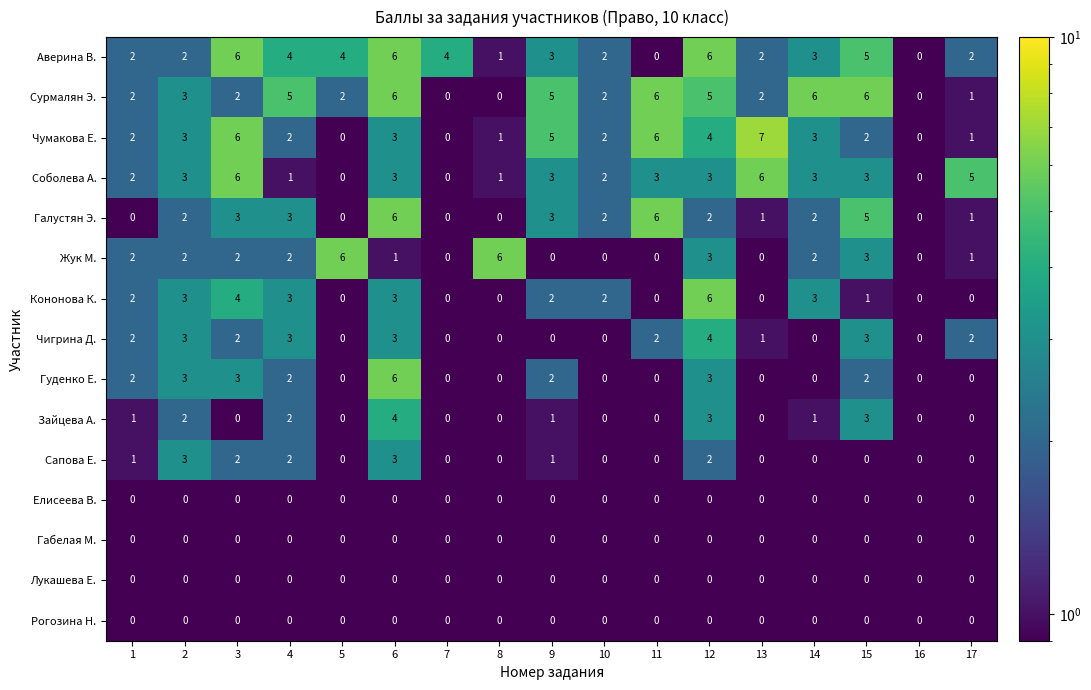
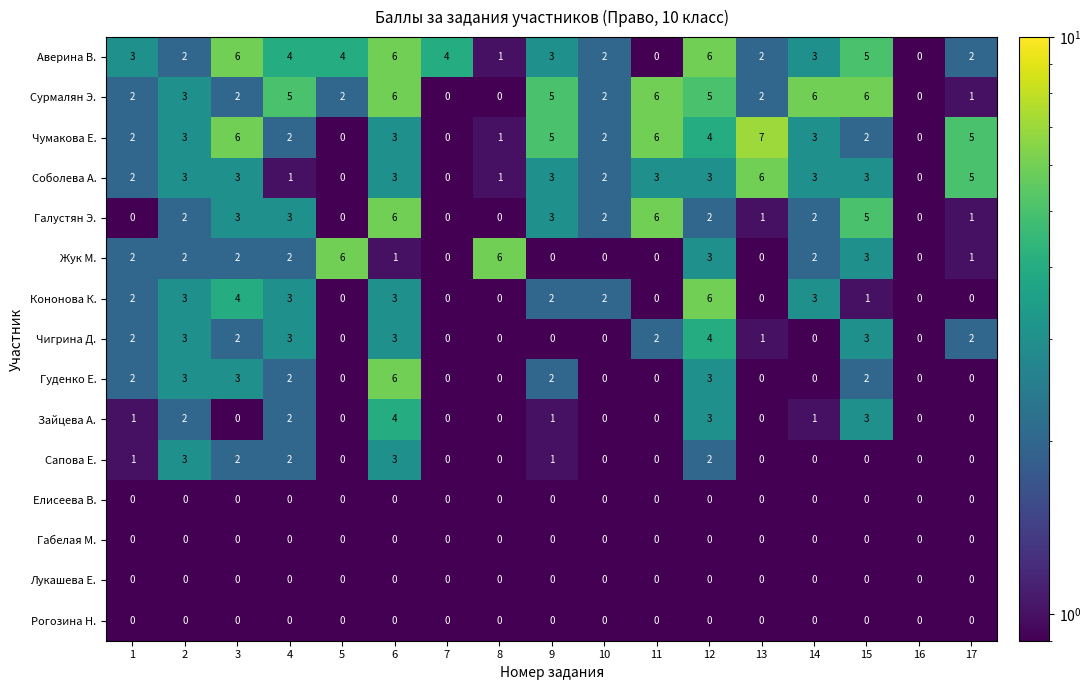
  {
    "Аверина В.": {
-     "1": 2,
+     "1": 3,
      "2": 2,
      "3": 6,
      "4": 4,
      "5": 4,
      "6": 6,
      "7": 4,
      "8": 1,
      "9": 3,
      "10": 2,
      "11": 0,
      "12": 6,
      "13": 2,
      "14": 3,
      "15": 5,
      "16": 0,
      "17": 2
    },
    "Чумакова Е.": {
      "1": 2,
      "2": 3,
      "3": 6,
      "4": 2,
      "5": 0,
      "6": 3,
      "7": 0,
      "8": 1,
      "9": 5,
      "10": 2,
      "11": 6,
      "12": 4,
      "13": 7,
      "14": 3,
      "15": 2,
      "16": 0,
-     "17": 1
+     "17": 5
    },
    "Соболева А.": {
      "1": 2,
      "2": 3,
-     "3": 6,
+     "3": 3,
      "4": 1,
      "5": 0,
      "6": 3,
      "7": 0,
      "8": 1,
      "9": 3,
      "10": 2,
      "11": 3,
      "12": 3,
      "13": 6,
      "14": 3,
      "15": 3,
      "16": 0,
      "17": 5
    }
  }
